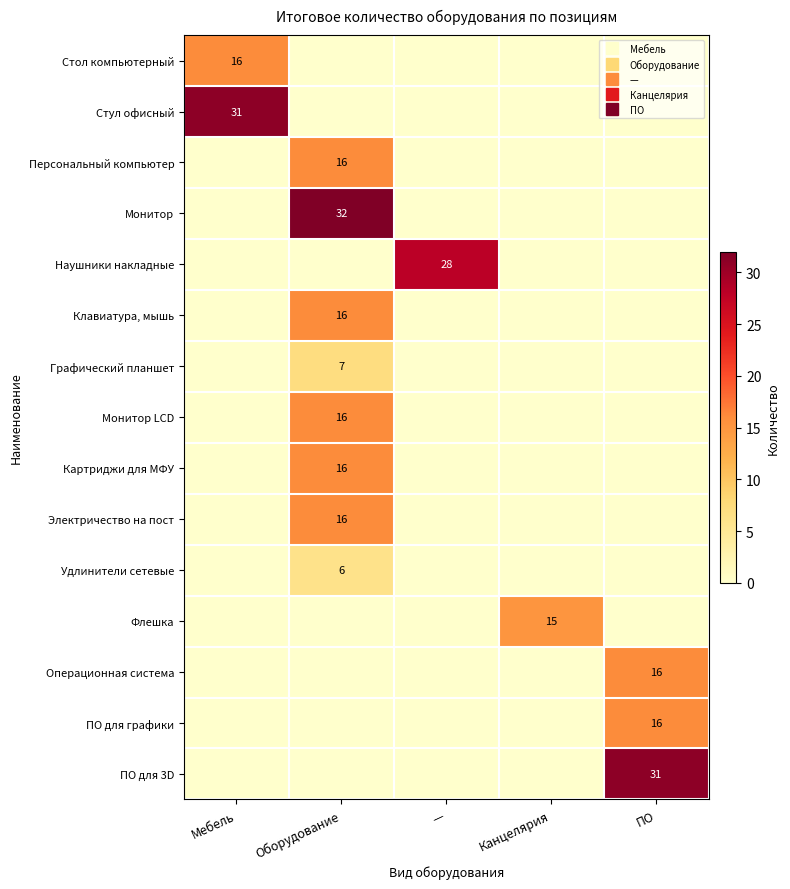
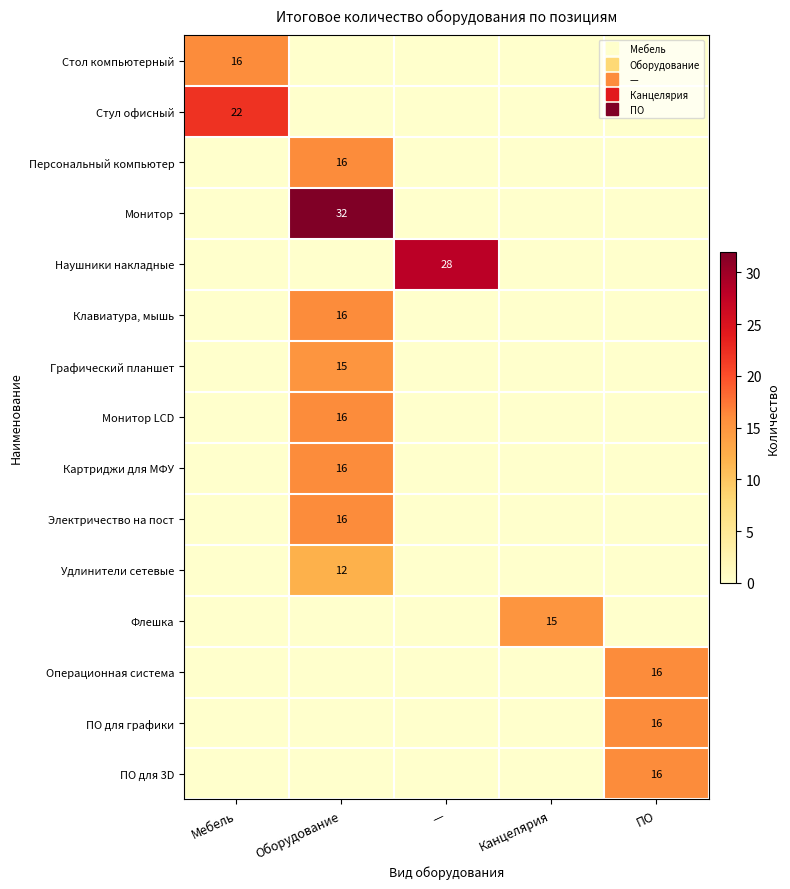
  {
    "Стол компьютерный": {
      "Мебель": 16
    },
    "Стул офисный": {
-     "Мебель": 31
+     "Мебель": 22
    },
    "Персональный компьютер": {
      "Оборудование": 16
    },
    "Монитор": {
      "Оборудование": 32
    },
    "Наушники накладные": {
      "—": 28
    },
    "Клавиатура, мышь": {
      "Оборудование": 16
    },
    "Графический планшет": {
-     "Оборудование": 7
+     "Оборудование": 15
    },
    "Монитор LCD": {
      "Оборудование": 16
    },
    "Картриджи для МФУ": {
      "Оборудование": 16
    },
    "Электричество на пост": {
      "Оборудование": 16
    },
    "Удлинители сетевые": {
-     "Оборудование": 6
+     "Оборудование": 12
    },
    "Флешка": {
      "Канцелярия": 15
    },
    "Операционная система": {
      "ПО": 16
    },
    "ПО для графики": {
      "ПО": 16
    },
    "ПО для 3D": {
-     "ПО": 31
+     "ПО": 16
    }
  }
